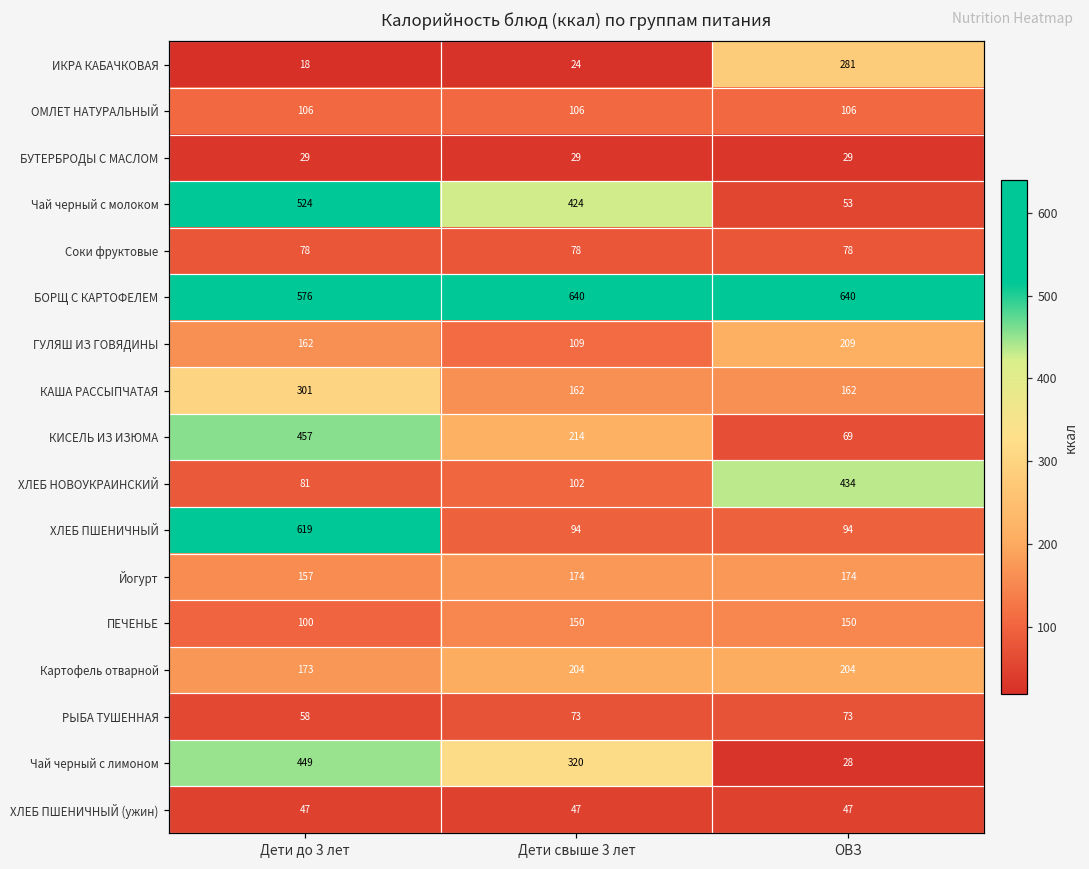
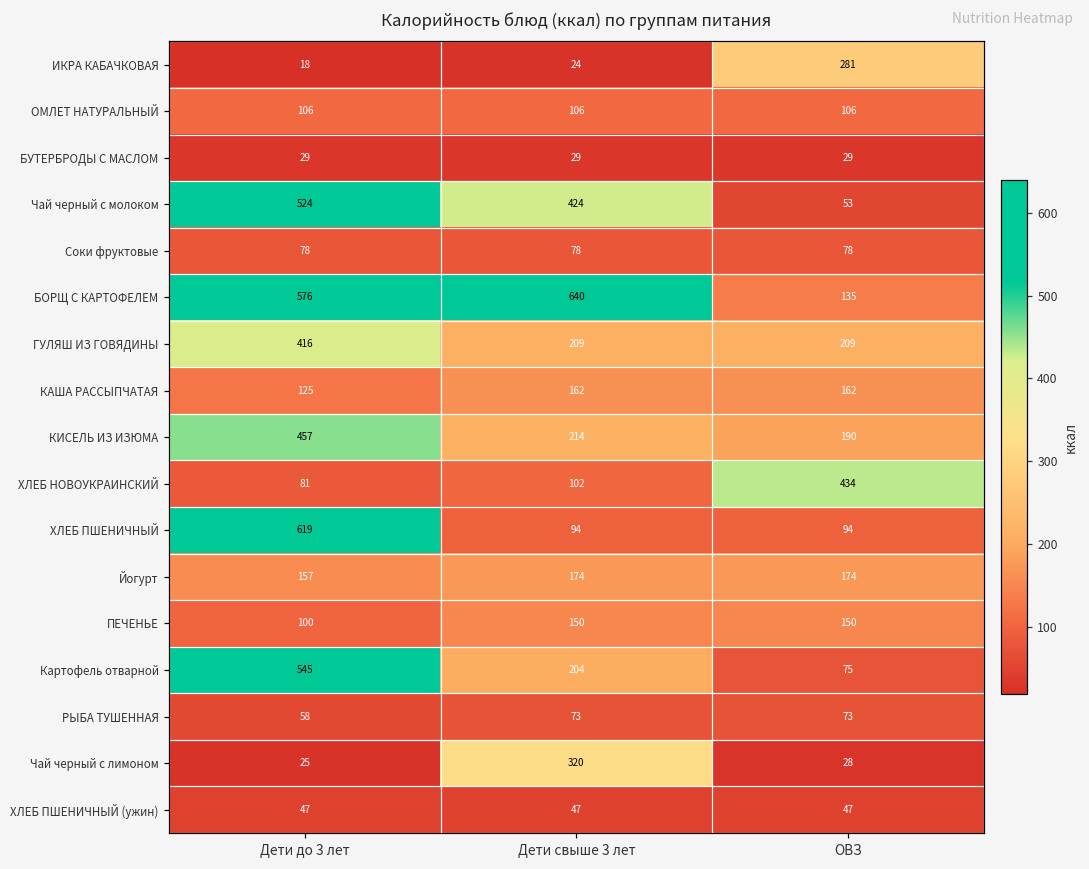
  {
    "ИКРА КАБАЧКОВАЯ": {
      "Дети до 3 лет": 18,
      "Дети свыше 3 лет": 24,
      "ОВЗ": 281
    },
    "ОМЛЕТ НАТУРАЛЬНЫЙ": {
      "Дети до 3 лет": 106,
      "Дети свыше 3 лет": 106,
      "ОВЗ": 106
    },
    "БУТЕРБРОДЫ С МАСЛОМ": {
      "Дети до 3 лет": 29,
      "Дети свыше 3 лет": 29,
      "ОВЗ": 29
    },
    "Чай черный с молоком": {
      "Дети до 3 лет": 524,
      "Дети свыше 3 лет": 424,
      "ОВЗ": 53
    },
    "Соки фруктовые": {
      "Дети до 3 лет": 78,
      "Дети свыше 3 лет": 78,
      "ОВЗ": 78
    },
    "БОРЩ С КАРТОФЕЛЕМ": {
      "Дети до 3 лет": 576,
      "Дети свыше 3 лет": 640,
-     "ОВЗ": 640
+     "ОВЗ": 135
    },
    "ГУЛЯШ ИЗ ГОВЯДИНЫ": {
-     "Дети до 3 лет": 162,
-     "Дети свыше 3 лет": 109,
+     "Дети до 3 лет": 416,
+     "Дети свыше 3 лет": 209,
      "ОВЗ": 209
    },
    "КАША РАССЫПЧАТАЯ": {
-     "Дети до 3 лет": 301,
+     "Дети до 3 лет": 125,
      "Дети свыше 3 лет": 162,
      "ОВЗ": 162
    },
    "КИСЕЛЬ ИЗ ИЗЮМА": {
      "Дети до 3 лет": 457,
      "Дети свыше 3 лет": 214,
-     "ОВЗ": 69
+     "ОВЗ": 190
    },
    "ХЛЕБ НОВОУКРАИНСКИЙ": {
      "Дети до 3 лет": 81,
      "Дети свыше 3 лет": 102,
      "ОВЗ": 434
    },
    "ХЛЕБ ПШЕНИЧНЫЙ": {
      "Дети до 3 лет": 619,
      "Дети свыше 3 лет": 94,
      "ОВЗ": 94
    },
    "Йогурт": {
      "Дети до 3 лет": 157,
      "Дети свыше 3 лет": 174,
      "ОВЗ": 174
    },
    "ПЕЧЕНЬЕ": {
      "Дети до 3 лет": 100,
      "Дети свыше 3 лет": 150,
      "ОВЗ": 150
    },
    "Картофель отварной": {
-     "Дети до 3 лет": 173,
+     "Дети до 3 лет": 545,
      "Дети свыше 3 лет": 204,
-     "ОВЗ": 204
+     "ОВЗ": 75
    },
    "РЫБА ТУШЕННАЯ": {
      "Дети до 3 лет": 58,
      "Дети свыше 3 лет": 73,
      "ОВЗ": 73
    },
    "Чай черный с лимоном": {
-     "Дети до 3 лет": 449,
+     "Дети до 3 лет": 25,
      "Дети свыше 3 лет": 320,
      "ОВЗ": 28
    },
    "ХЛЕБ ПШЕНИЧНЫЙ (ужин)": {
      "Дети до 3 лет": 47,
      "Дети свыше 3 лет": 47,
      "ОВЗ": 47
    }
  }
